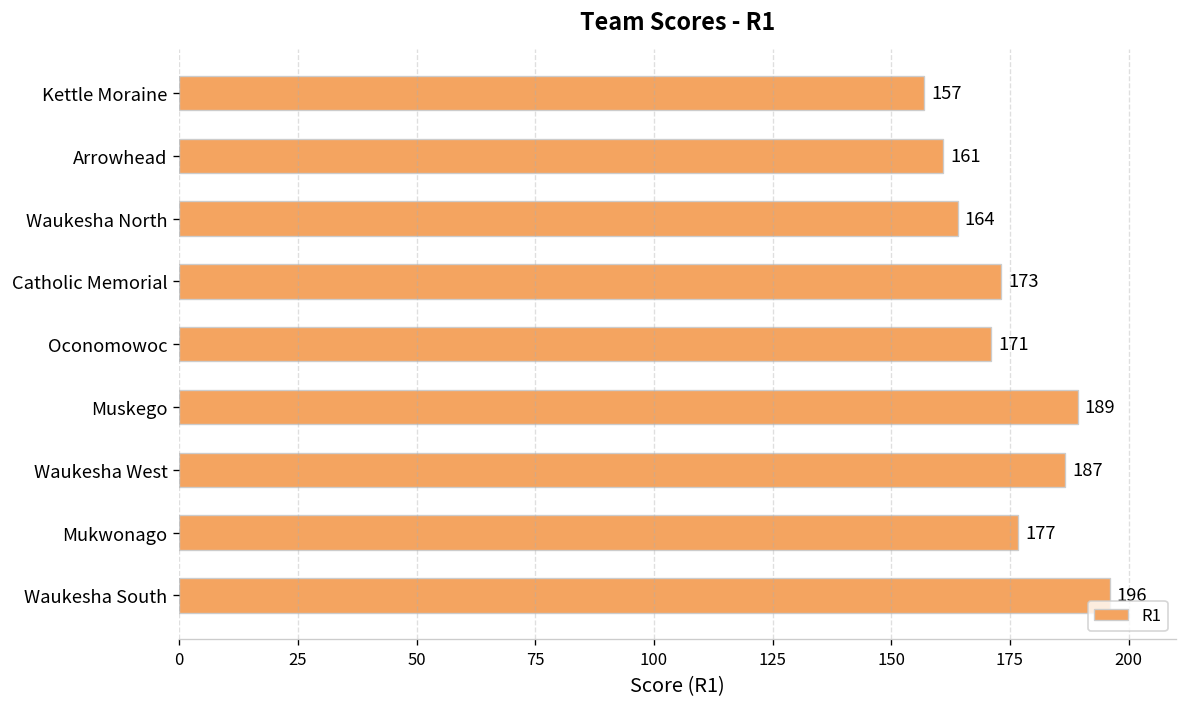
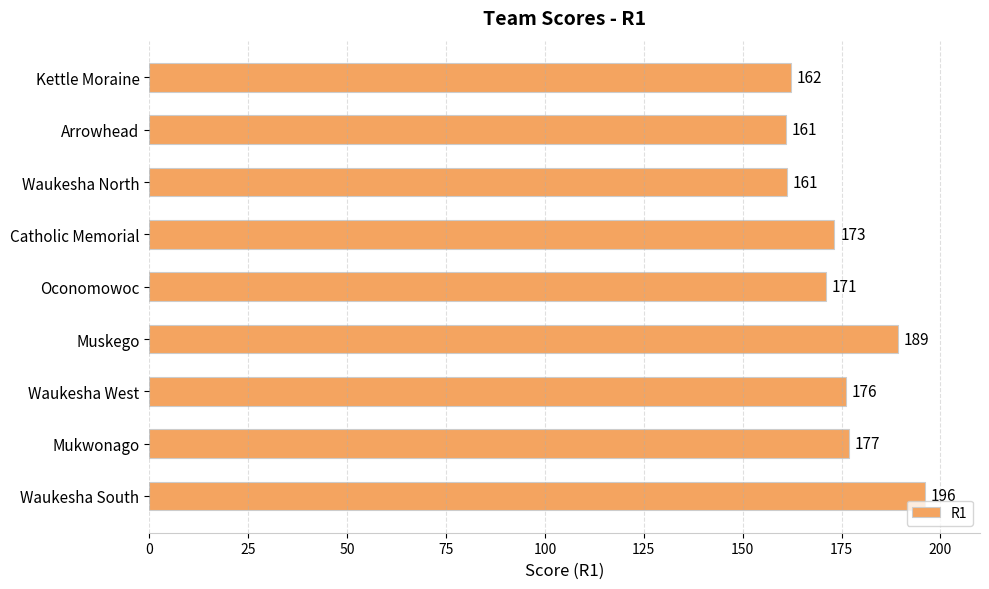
  {
-   "Kettle Moraine": 157,
+   "Kettle Moraine": 162,
    "Arrowhead": 161,
-   "Waukesha North": 164,
+   "Waukesha North": 161,
    "Catholic Memorial": 173,
    "Oconomowoc": 171,
    "Muskego": 189,
-   "Waukesha West": 187,
+   "Waukesha West": 176,
    "Mukwonago": 177
  }
